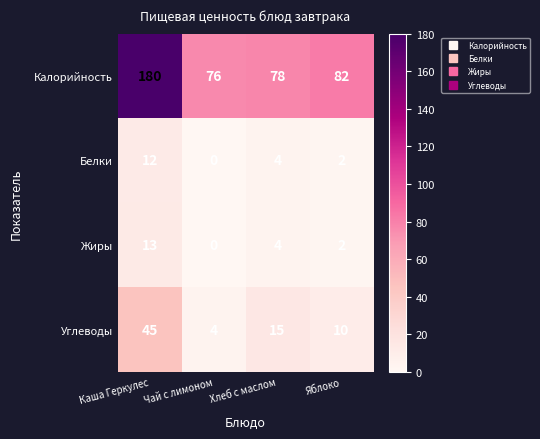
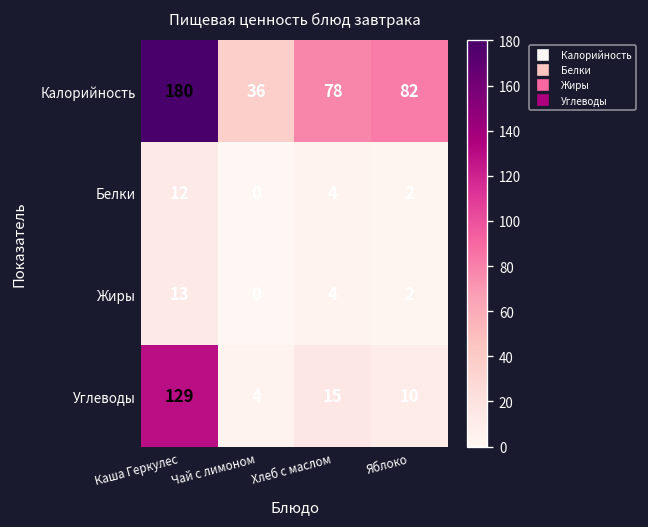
  {
    "Калорийность": {
      "Каша Геркулес": 180,
-     "Чай с лимоном": 76,
+     "Чай с лимоном": 36,
      "Хлеб с маслом": 78,
      "Яблоко": 82
    },
    "Углеводы": {
-     "Каша Геркулес": 45
+     "Каша Геркулес": 129
    }
  }
